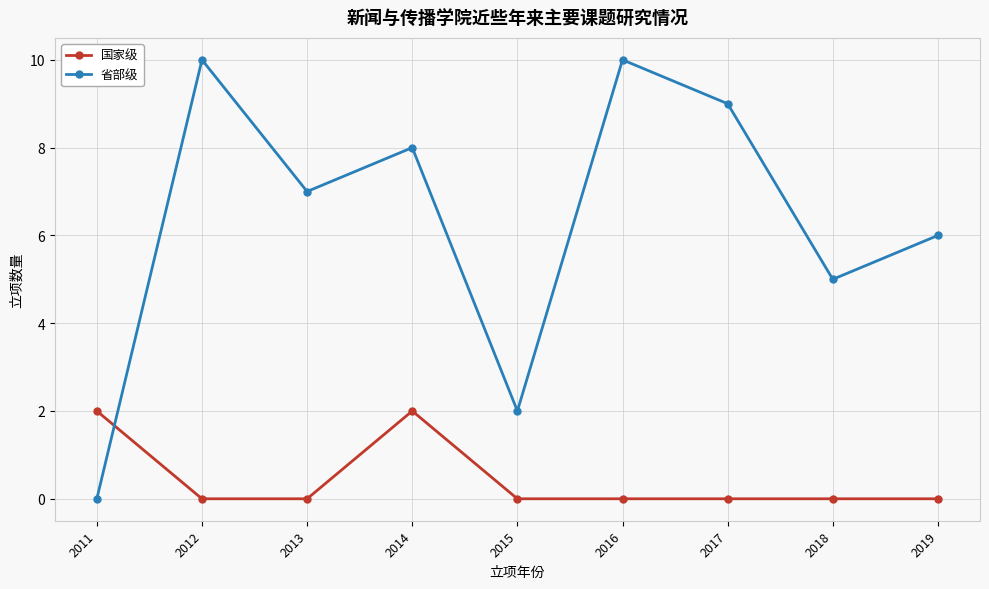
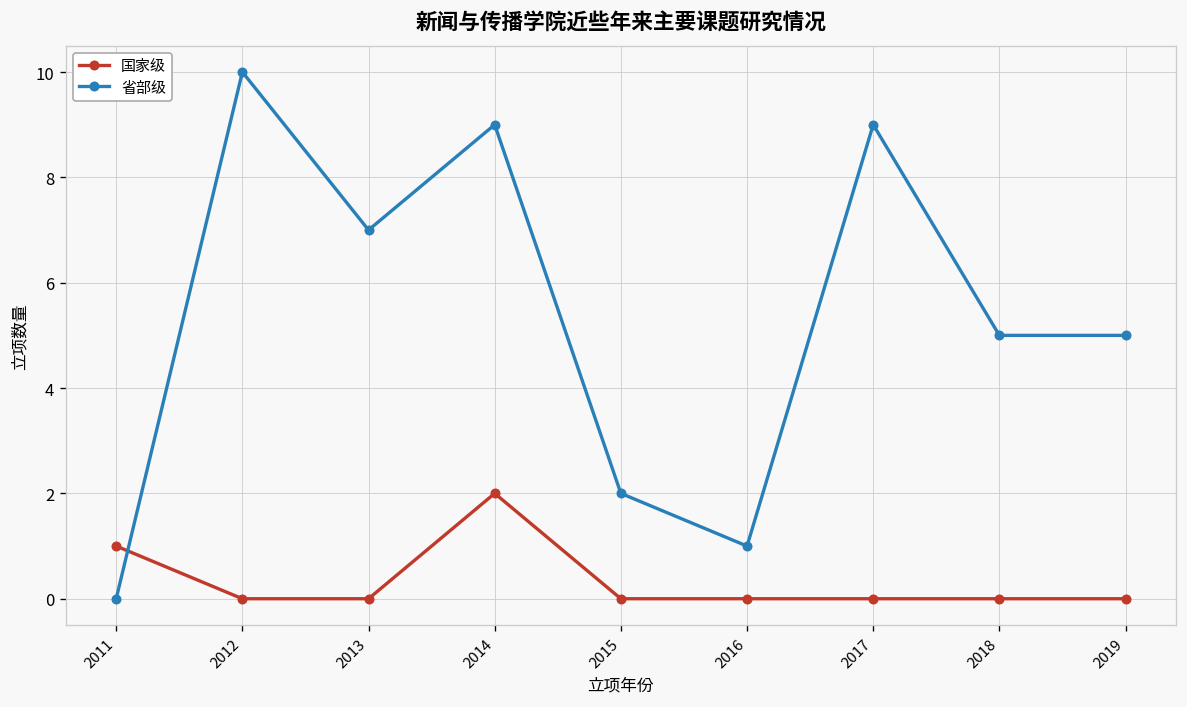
  {
    "国家级": {
-     "2011": 2,
+     "2011": 1,
      "2012": 0,
      "2013": 0,
      "2014": 2,
      "2015": 0,
      "2016": 0,
      "2017": 0,
      "2018": 0,
      "2019": 0
    },
    "省部级": {
      "2011": 0,
      "2012": 10,
      "2013": 7,
-     "2014": 8,
+     "2014": 9,
      "2015": 2,
-     "2016": 10,
+     "2016": 1,
      "2017": 9,
      "2018": 5,
-     "2019": 6
+     "2019": 5
    }
  }
